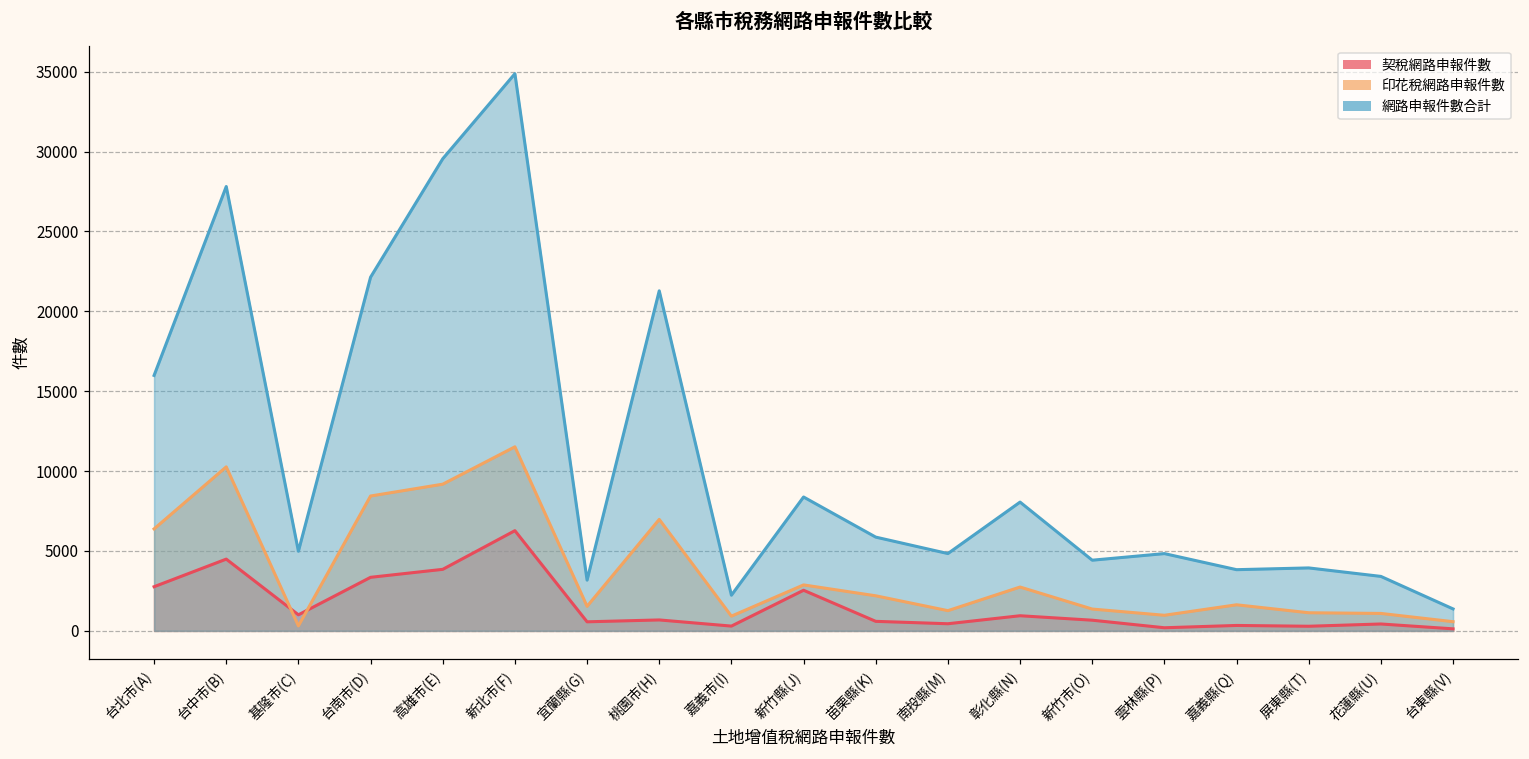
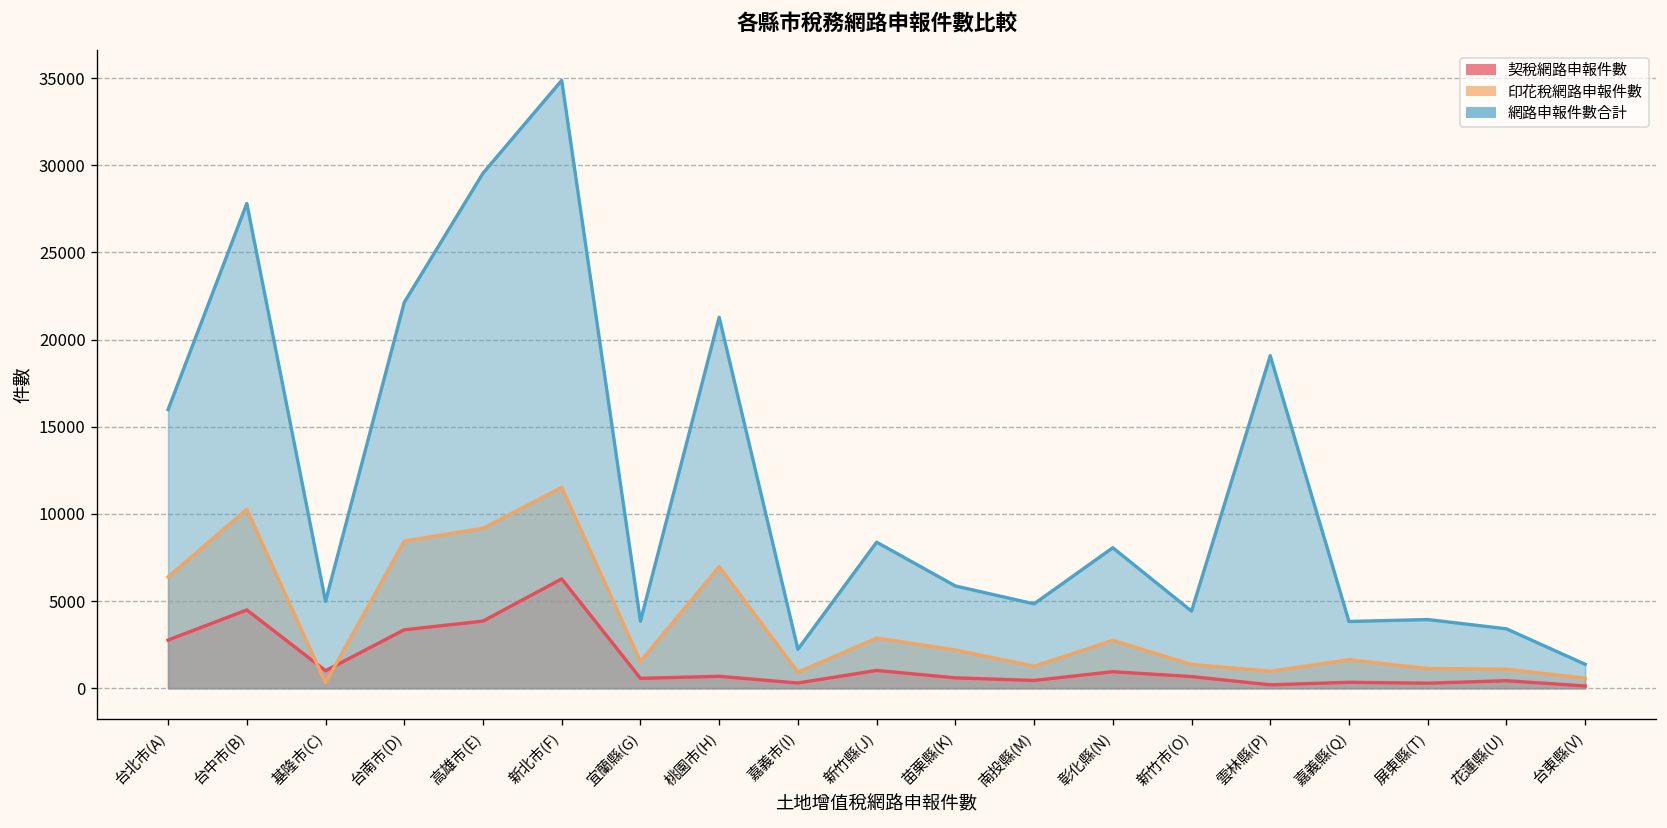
  {
    "契稅網路申報件數": {
      "台北市(A)": 2800,
      "台中市(B)": 4500,
      "基隆市(C)": 1000,
      "台南市(D)": 3400,
      "高雄市(E)": 3900,
      "新北市(F)": 6300,
      "宜蘭縣(G)": 600,
      "桃園市(H)": 700,
      "嘉義市(I)": 300,
-     "新竹縣(J)": 2500,
+     "新竹縣(J)": 1000,
      "苗栗縣(K)": 600,
      "南投縣(M)": 400,
      "彰化縣(N)": 900,
      "新竹市(O)": 700,
      "雲林縣(P)": 200,
      "嘉義縣(Q)": 300,
      "屏東縣(T)": 300,
      "花蓮縣(U)": 400,
      "台東縣(V)": 100
    },
    "印花稅網路申報件數": {
      "台北市(A)": 6400,
      "台中市(B)": 10300,
      "基隆市(C)": 300,
      "台南市(D)": 8400,
      "高雄市(E)": 9200,
      "新北市(F)": 11500,
      "宜蘭縣(G)": 1500,
      "桃園市(H)": 7000,
      "嘉義市(I)": 900,
      "新竹縣(J)": 2900,
      "苗栗縣(K)": 2200,
      "南投縣(M)": 1300,
      "彰化縣(N)": 2700,
      "新竹市(O)": 1400,
      "雲林縣(P)": 1000,
      "嘉義縣(Q)": 1600,
      "屏東縣(T)": 1100,
      "花蓮縣(U)": 1100,
      "台東縣(V)": 600
    },
    "網路申報件數合計": {
      "台北市(A)": 16000,
      "台中市(B)": 27800,
      "基隆市(C)": 5000,
      "台南市(D)": 22100,
      "高雄市(E)": 29500,
      "新北市(F)": 34900,
-     "宜蘭縣(G)": 3200,
+     "宜蘭縣(G)": 3800,
      "桃園市(H)": 21300,
      "嘉義市(I)": 2200,
      "新竹縣(J)": 8400,
      "苗栗縣(K)": 5900,
      "南投縣(M)": 4800,
      "彰化縣(N)": 8100,
      "新竹市(O)": 4400,
-     "雲林縣(P)": 4800,
+     "雲林縣(P)": 19100,
      "嘉義縣(Q)": 3800,
      "屏東縣(T)": 3900,
      "花蓮縣(U)": 3400,
      "台東縣(V)": 1400
    }
  }
